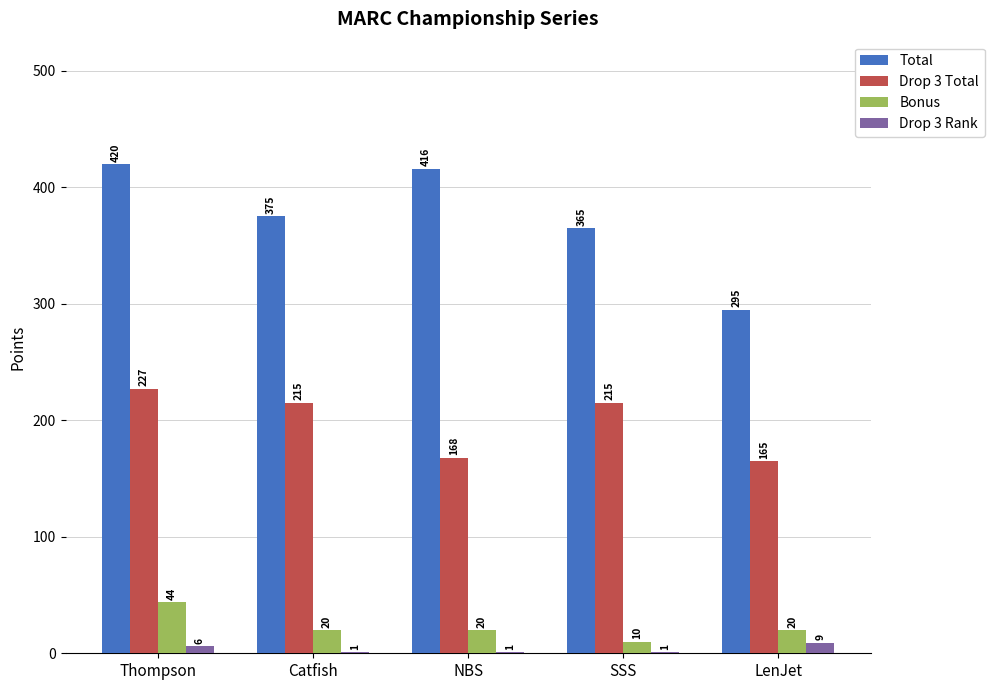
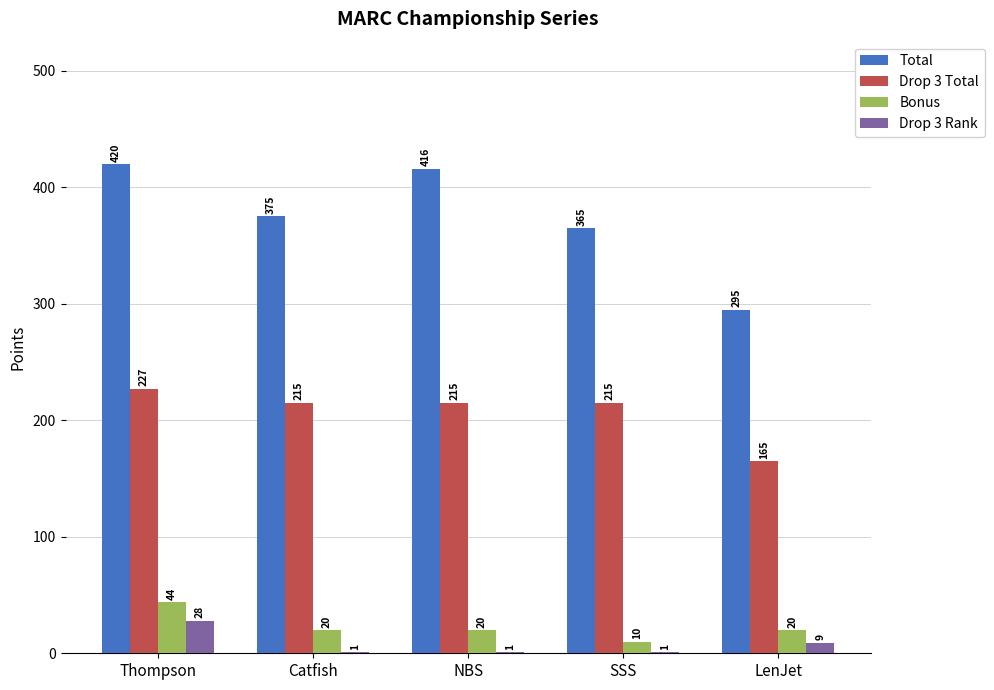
  {
    "Total": {
      "Thompson": 420,
      "Catfish": 375,
      "NBS": 416,
      "SSS": 365,
      "LenJet": 295
    },
    "Drop 3 Total": {
      "Thompson": 227,
      "Catfish": 215,
-     "NBS": 168,
+     "NBS": 215,
      "SSS": 215,
      "LenJet": 165
    },
    "Bonus": {
      "Thompson": 44,
      "Catfish": 20,
      "NBS": 20,
      "SSS": 10,
      "LenJet": 20
    },
    "Drop 3 Rank": {
-     "Thompson": 6,
+     "Thompson": 28,
      "Catfish": 1,
      "NBS": 1,
      "SSS": 1,
      "LenJet": 9
    }
  }
